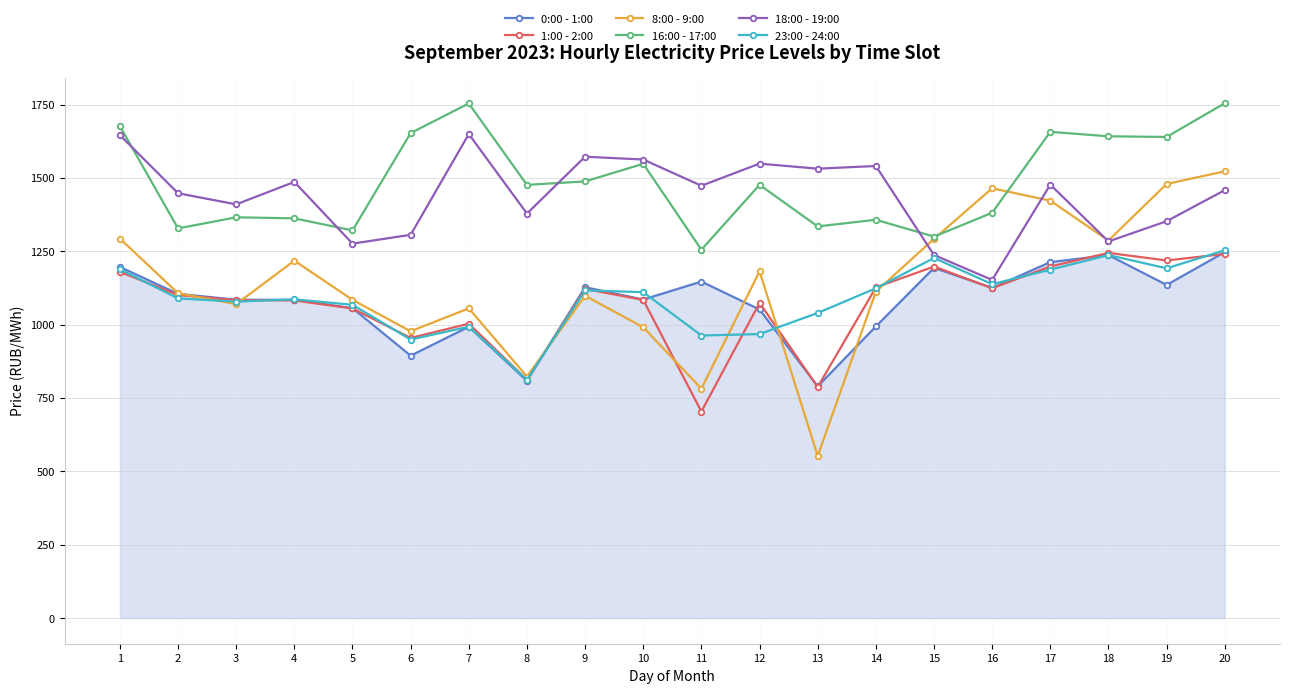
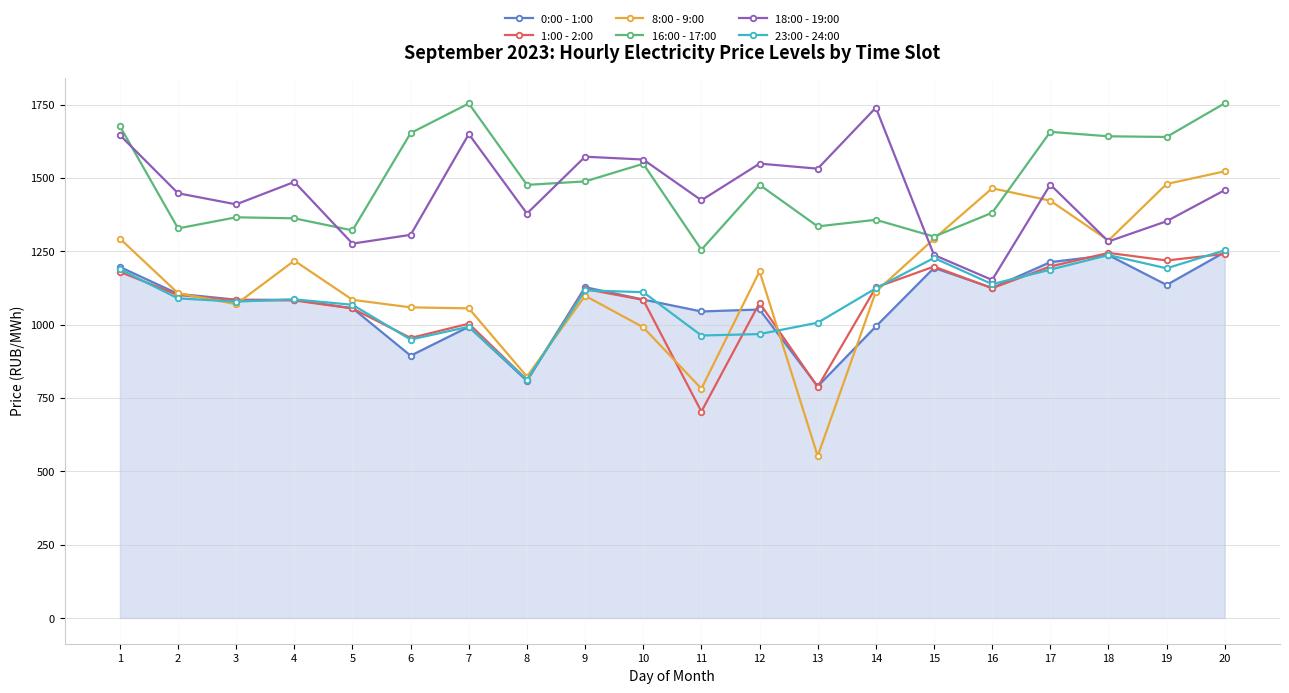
  {
    "0:00 - 1:00": {
      "6": 890,
-     "11": 1150,
+     "11": 1040,
      "12": 1050,
      "14": 990,
      "17": 1210,
      "19": 1140
    },
    "1:00 - 2:00": {
      "1": 1180,
      "7": 1000,
      "11": 700,
      "12": 1070,
      "17": 1200,
      "19": 1220
    },
    "8:00 - 9:00": {
      "1": 1290,
      "4": 1220,
      "5": 1080,
-     "6": 980,
+     "6": 1060,
      "7": 1060,
      "8": 820,
      "9": 1100,
      "10": 990,
      "11": 780,
      "12": 1180,
      "13": 550,
      "14": 1110,
      "16": 1460,
      "17": 1420,
      "19": 1480,
      "20": 1520
    },
    "16:00 - 17:00": {
      "1": 1680,
      "2": 1330,
      "3": 1370,
      "4": 1360,
      "5": 1320,
      "6": 1650,
      "7": 1750,
      "8": 1480,
      "9": 1490,
      "10": 1550,
      "11": 1260,
      "12": 1480,
      "13": 1330,
      "14": 1360,
      "16": 1380,
      "17": 1660,
      "18": 1640,
      "19": 1640,
      "20": 1750
    },
    "18:00 - 19:00": {
      "1": 1650,
      "2": 1450,
      "3": 1410,
      "4": 1490,
      "5": 1280,
      "6": 1310,
      "7": 1650,
      "8": 1380,
      "9": 1570,
      "10": 1560,
-     "11": 1470,
+     "11": 1420,
      "12": 1550,
      "13": 1530,
-     "14": 1540,
+     "14": 1740,
      "15": 1240,
      "16": 1150,
      "17": 1480,
      "19": 1350,
      "20": 1460
    },
    "23:00 - 24:00": {
      "2": 1090,
      "5": 1070,
      "10": 1110,
      "11": 960,
      "12": 970,
-     "13": 1040,
+     "13": 1010,
      "15": 1230,
      "16": 1140,
      "17": 1190,
      "19": 1190
    }
  }
